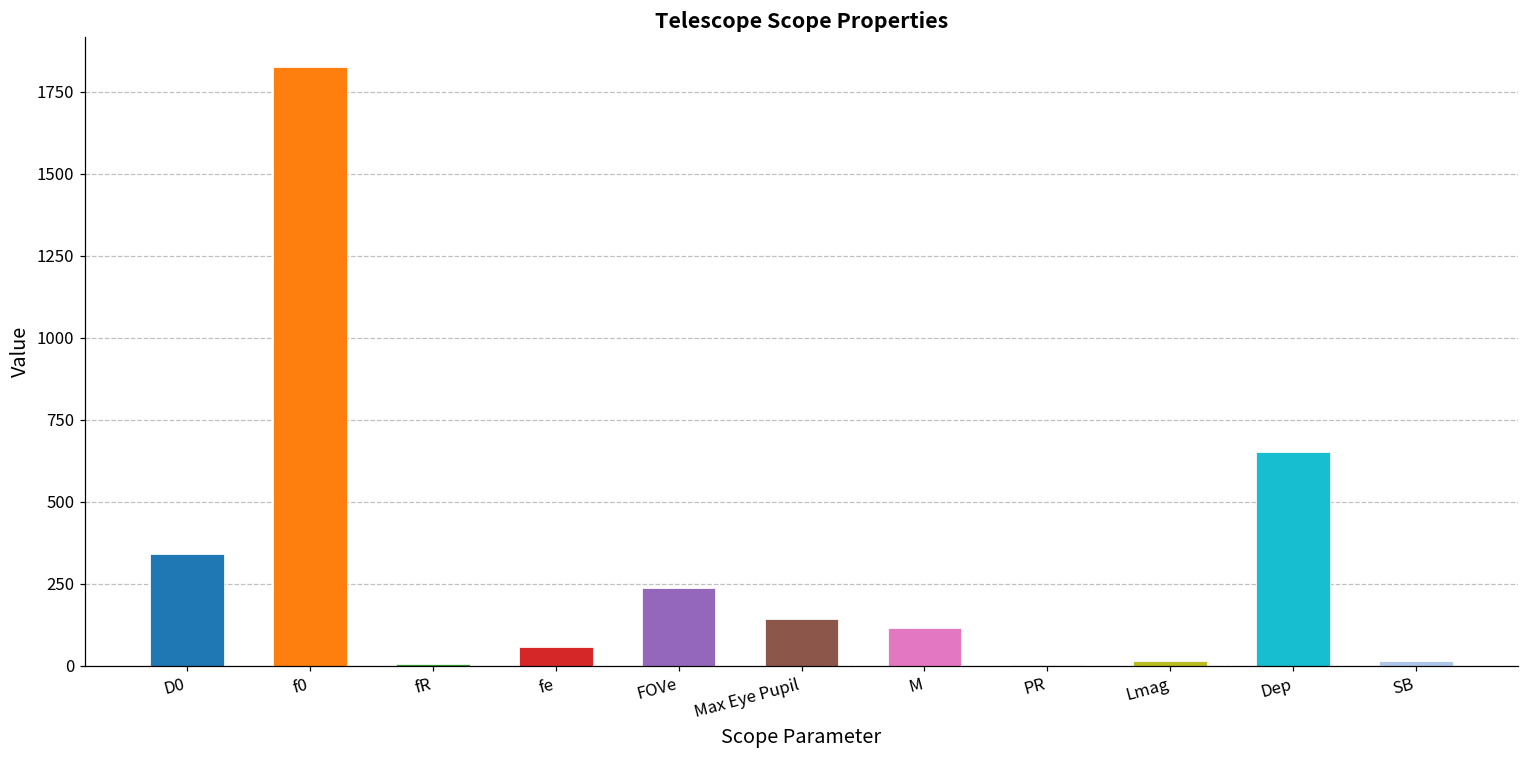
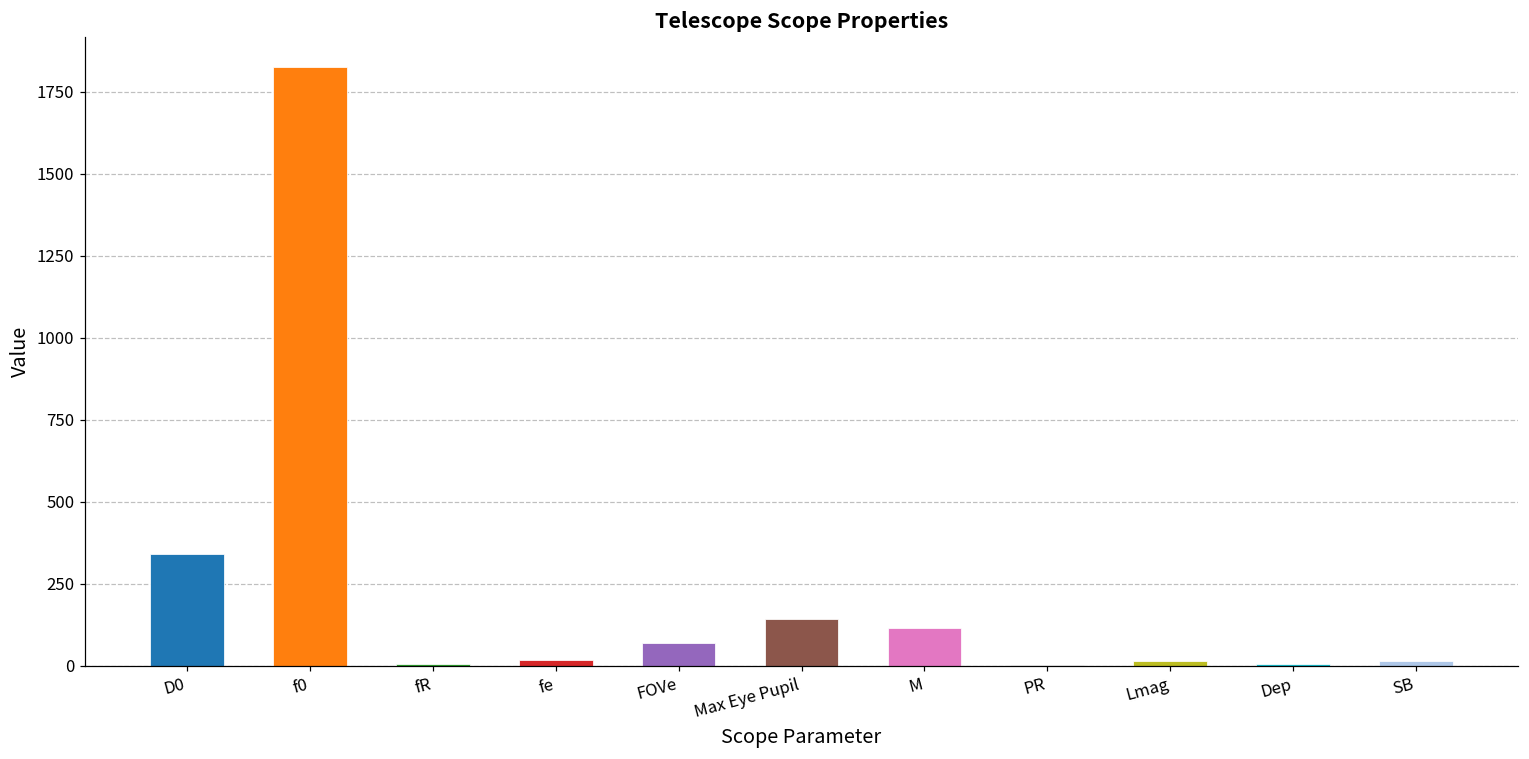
  {
    "D0": 340,
    "f0": 1830,
-   "fe": 60,
-   "FOVe": 240,
+   "fe": 20,
+   "FOVe": 70,
    "Max Eye Pupil": 140,
    "M": 110,
    "Lmag": 20,
-   "Dep": 650,
+   "Dep": 0,
    "SB": 10
  }
